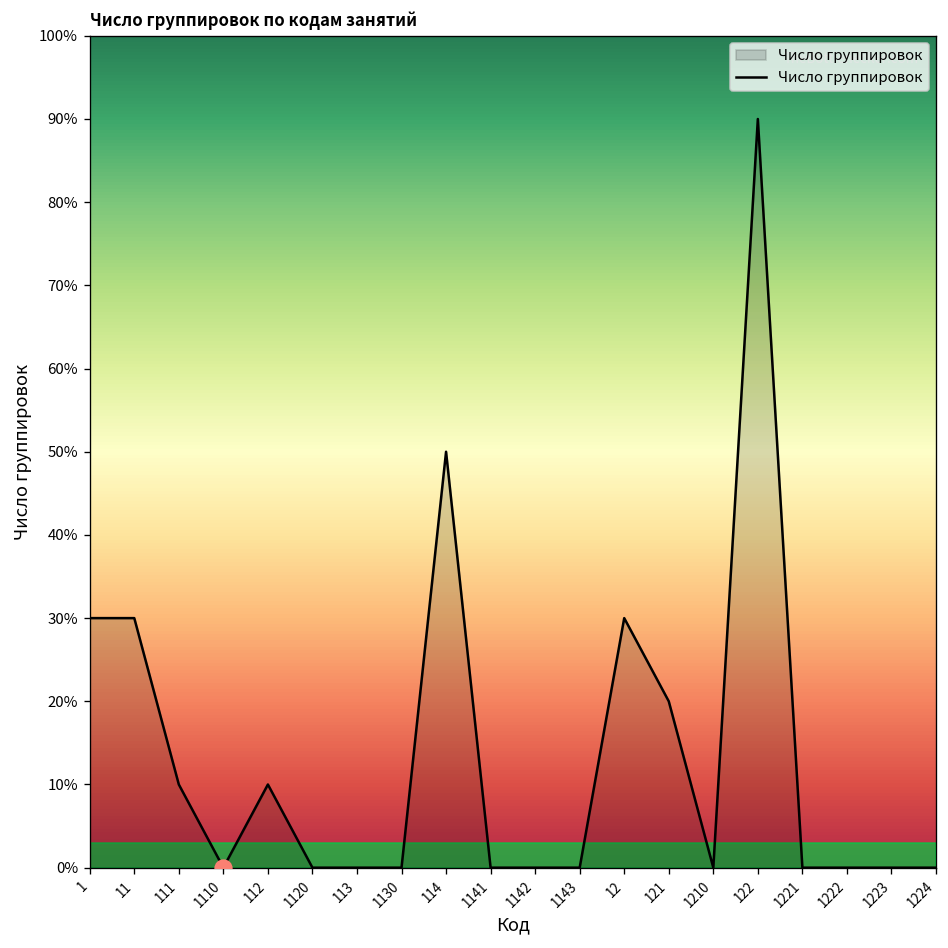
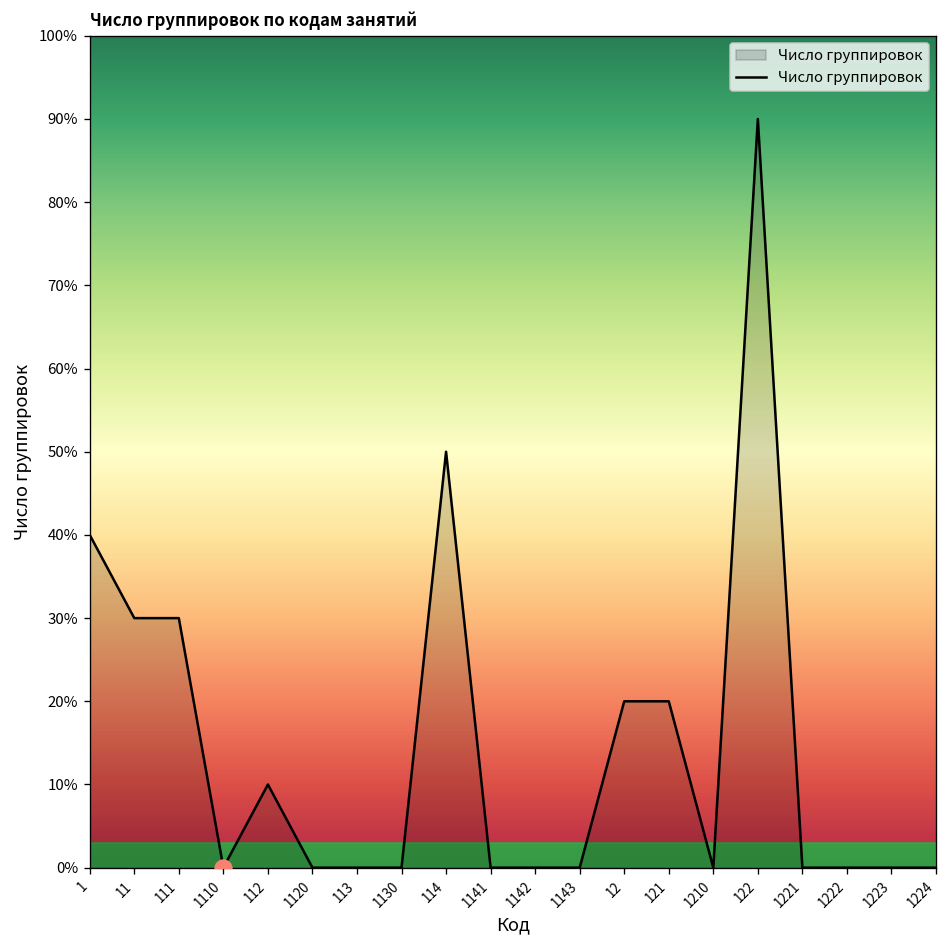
  {
    "Число группировок": {
-     "1": "30%",
+     "1": "40%",
      "11": "30%",
-     "111": "10%",
+     "111": "30%",
      "112": "10%",
      "114": "50%",
-     "12": "30%",
+     "12": "20%",
      "121": "20%",
      "122": "90%"
    }
  }
